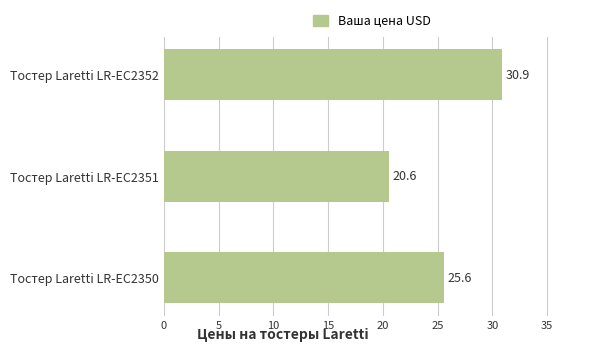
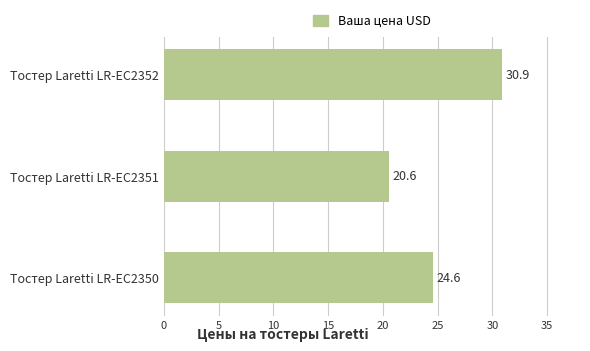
  {
    "Тостер Laretti LR-EC2352": 30.9,
    "Тостер Laretti LR-EC2351": 20.6,
-   "Тостер Laretti LR-EC2350": 25.6
+   "Тостер Laretti LR-EC2350": 24.6
  }
